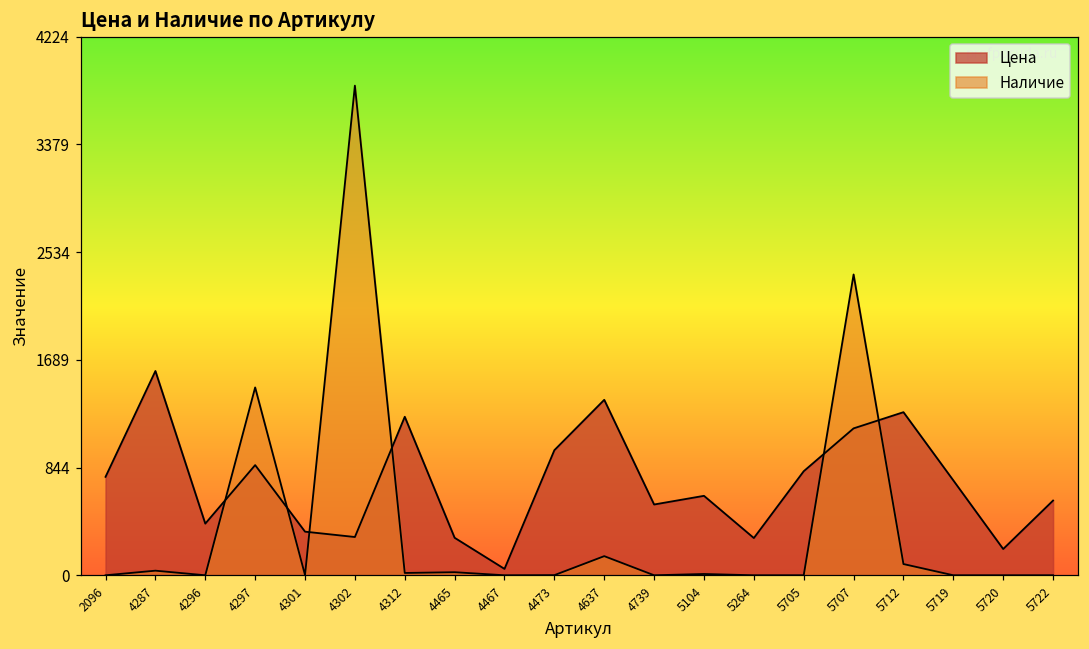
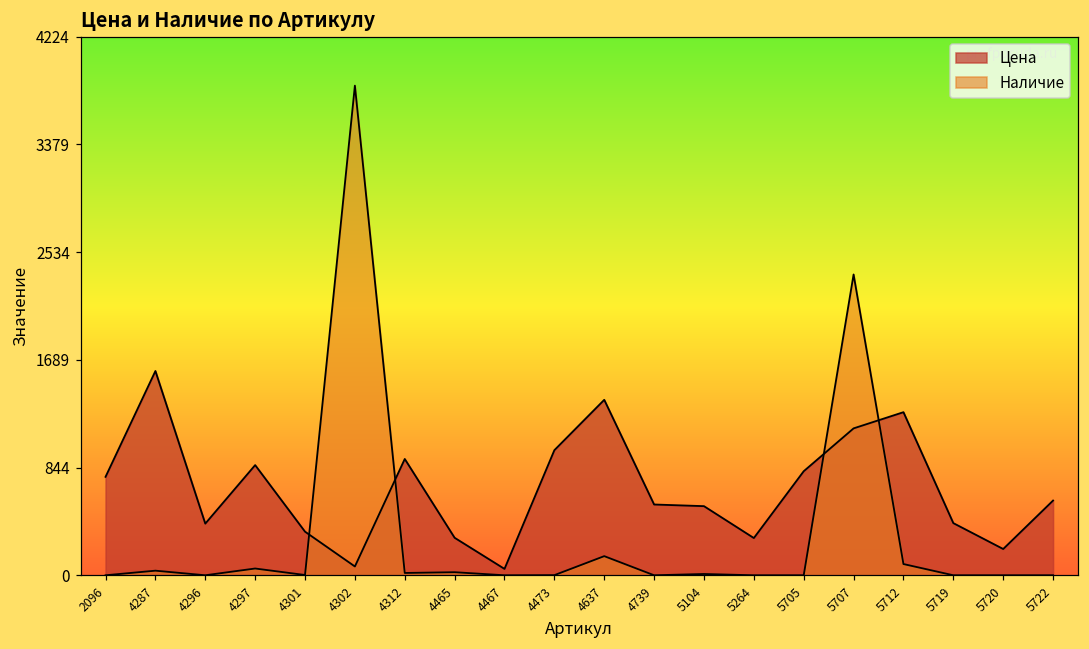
  {
    "Цена": {
      "2096": 770,
      "4287": 1600,
      "4296": 410,
      "4297": 860,
      "4301": 340,
-     "4302": 300,
-     "4312": 1240,
+     "4302": 70,
+     "4312": 910,
      "4465": 290,
      "4467": 50,
      "4473": 980,
      "4637": 1380,
      "4739": 560,
-     "5104": 620,
+     "5104": 540,
      "5264": 290,
      "5705": 820,
      "5707": 1150,
      "5712": 1280,
-     "5719": 740,
+     "5719": 410,
      "5720": 210,
      "5722": 590
    },
    "Наличие": {
      "2096": 0,
      "4287": 40,
      "4296": 0,
-     "4297": 1470,
+     "4297": 50,
      "4301": 0,
      "4302": 3840,
      "4312": 20,
      "4465": 20,
      "4467": 0,
      "4473": 0,
      "4637": 150,
      "4739": 0,
      "5104": 10,
      "5264": 0,
      "5705": 0,
      "5707": 2360,
      "5712": 90,
      "5719": 0,
      "5720": 0,
      "5722": 0
    }
  }
